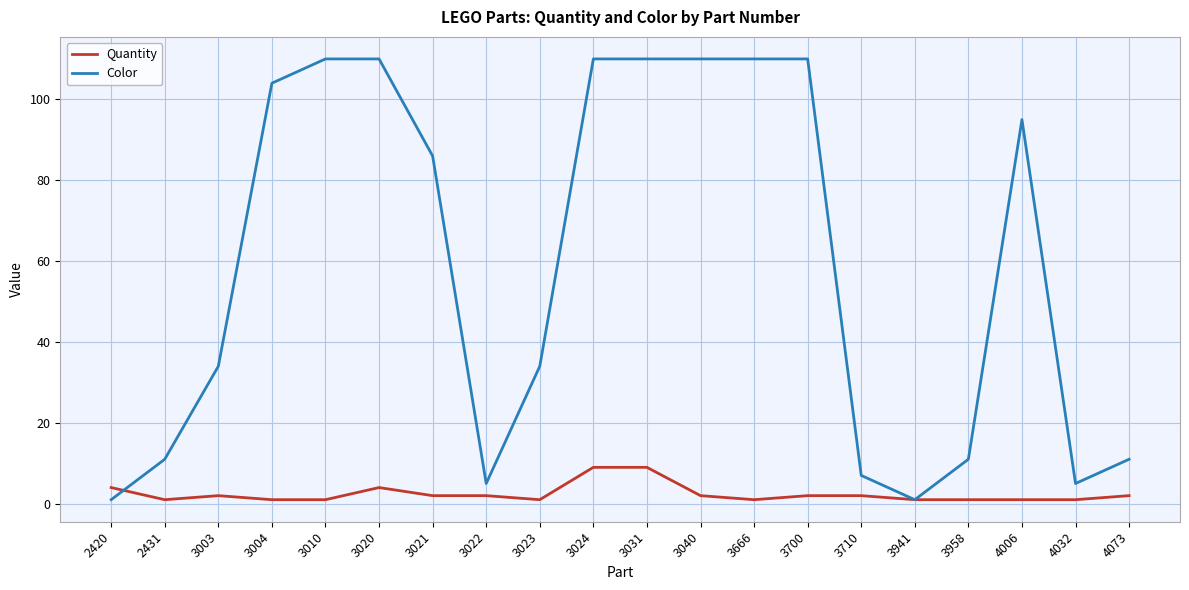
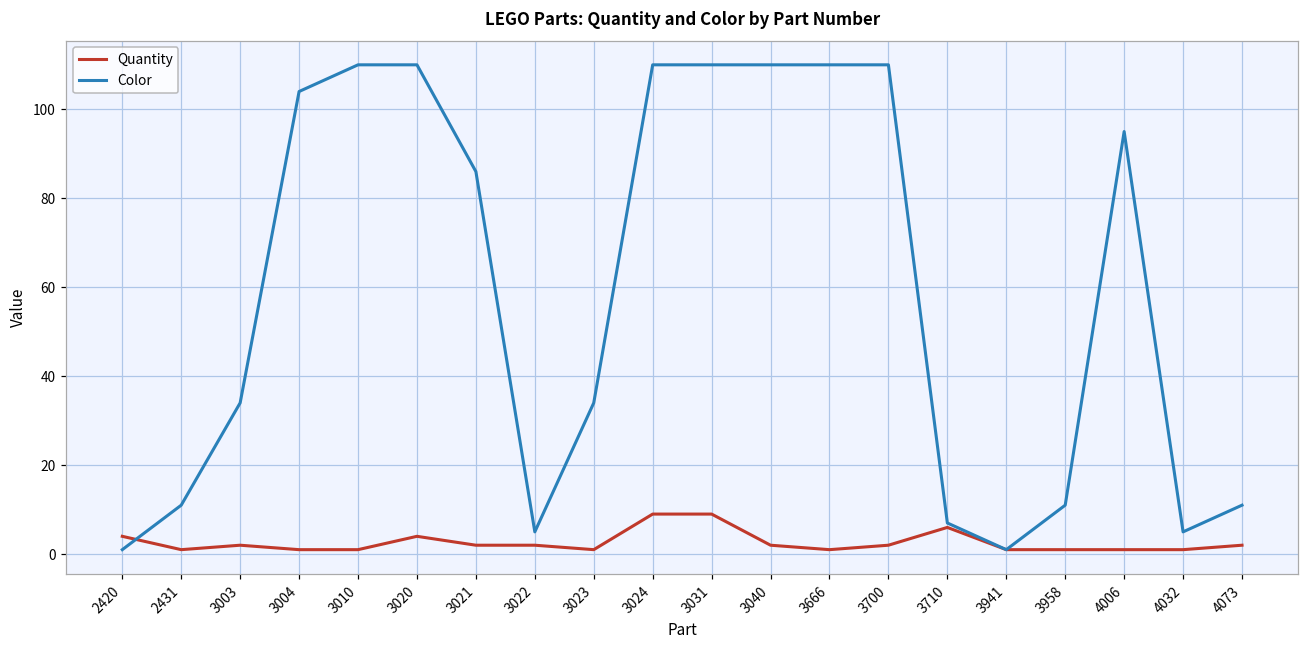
  {
    "Quantity": {
      "2420": 4,
      "2431": 1,
      "3003": 2,
      "3004": 1,
      "3010": 1,
      "3020": 4,
      "3021": 2,
      "3022": 2,
      "3023": 1,
      "3024": 9,
      "3031": 9,
      "3040": 2,
      "3666": 1,
      "3700": 2,
-     "3710": 2,
+     "3710": 6,
      "3958": 1,
      "4006": 1,
      "4032": 1,
      "4073": 2
    },
    "Color": {
      "2420": 1,
      "2431": 11,
      "3003": 34,
      "3004": 104,
      "3010": 110,
      "3020": 110,
      "3021": 86,
      "3022": 5,
      "3023": 34,
      "3024": 110,
      "3031": 110,
      "3040": 110,
      "3666": 110,
      "3700": 110,
      "3710": 7,
      "3958": 11,
      "4006": 95,
      "4032": 5,
      "4073": 11
    }
  }
